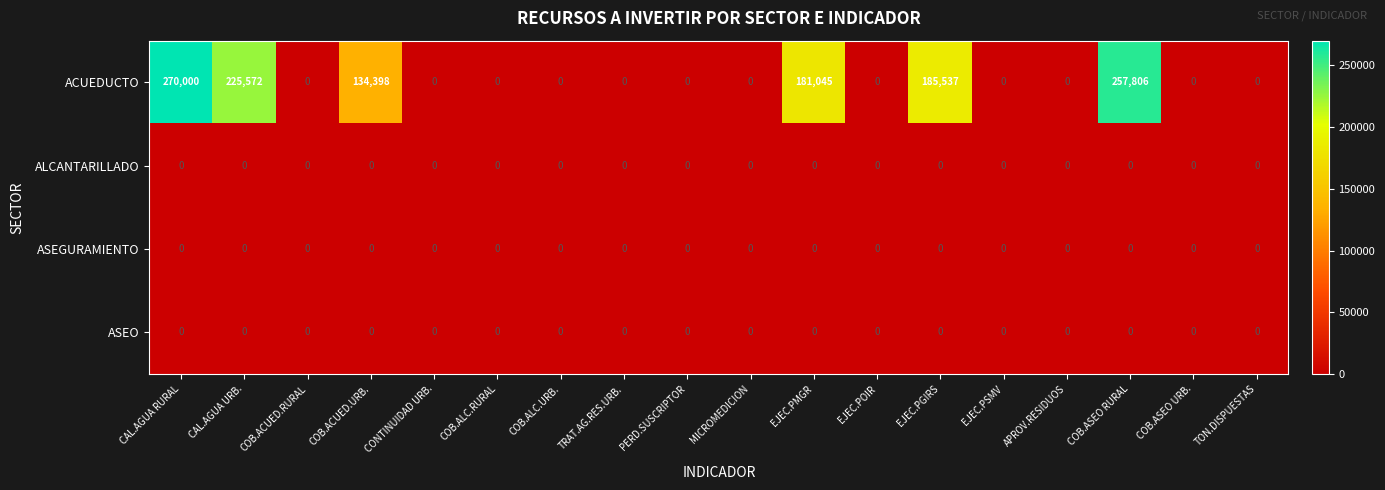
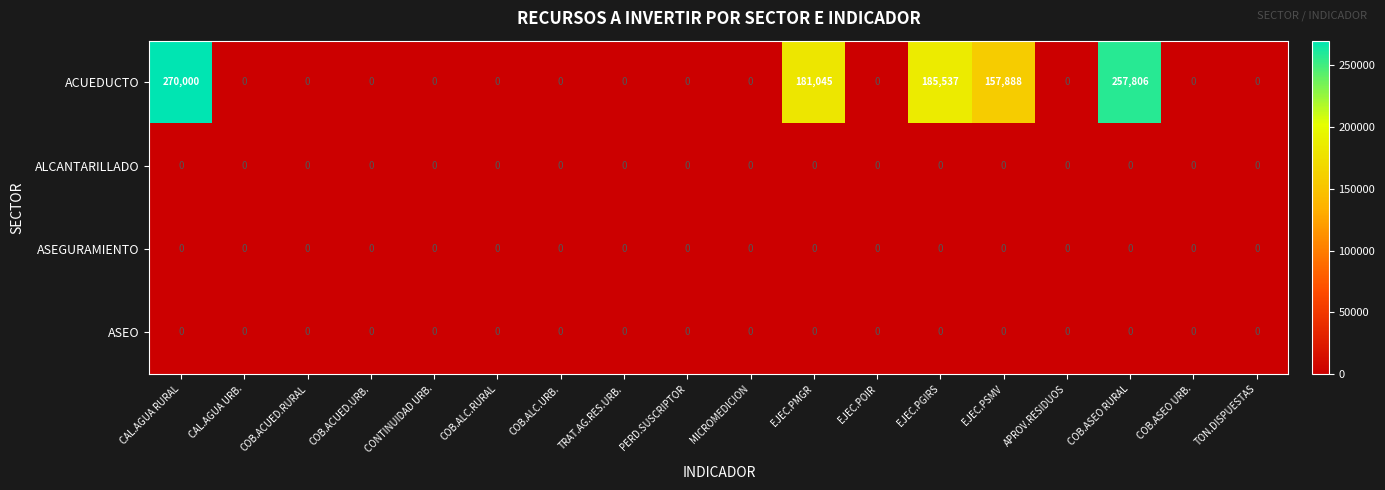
  {
    "ACUEDUCTO": {
      "CAL.AGUA RURAL": "270,000",
-     "CAL.AGUA URB.": "225,572",
+     "CAL.AGUA URB.": "0",
      "COB.ACUED.RURAL": "0",
-     "COB.ACUED.URB.": "134,398",
+     "COB.ACUED.URB.": "0",
      "CONTINUIDAD URB.": "0",
      "COB.ALC.RURAL": "0",
      "COB.ALC.URB.": "0",
      "TRAT.AG.RES.URB.": "0",
      "PERD.SUSCRIPTOR": "0",
      "MICROMEDICION": "0",
      "EJEC.PMGR": "181,045",
      "EJEC.POIR": "0",
      "EJEC.PGIRS": "185,537",
-     "EJEC.PSMV": "0",
+     "EJEC.PSMV": "157,888",
      "APROV.RESIDUOS": "0",
      "COB.ASEO RURAL": "257,806",
      "COB.ASEO URB.": "0",
      "TON.DISPUESTAS": "0"
    },
    "ALCANTARILLADO": {
      "CAL.AGUA RURAL": "0",
      "CAL.AGUA URB.": "0",
      "COB.ACUED.RURAL": "0",
      "COB.ACUED.URB.": "0",
      "CONTINUIDAD URB.": "0",
      "COB.ALC.RURAL": "0",
      "COB.ALC.URB.": "0",
      "TRAT.AG.RES.URB.": "0",
      "PERD.SUSCRIPTOR": "0",
      "MICROMEDICION": "0",
      "EJEC.PMGR": "0",
      "EJEC.POIR": "0",
      "EJEC.PGIRS": "0",
      "EJEC.PSMV": "0",
      "APROV.RESIDUOS": "0",
      "COB.ASEO RURAL": "0",
      "COB.ASEO URB.": "0",
      "TON.DISPUESTAS": "0"
    },
    "ASEGURAMIENTO": {
      "CAL.AGUA RURAL": "0",
      "CAL.AGUA URB.": "0",
      "COB.ACUED.RURAL": "0",
      "COB.ACUED.URB.": "0",
      "CONTINUIDAD URB.": "0",
      "COB.ALC.RURAL": "0",
      "COB.ALC.URB.": "0",
      "TRAT.AG.RES.URB.": "0",
      "PERD.SUSCRIPTOR": "0",
      "MICROMEDICION": "0",
      "EJEC.PMGR": "0",
      "EJEC.POIR": "0",
      "EJEC.PGIRS": "0",
      "EJEC.PSMV": "0",
      "APROV.RESIDUOS": "0",
      "COB.ASEO RURAL": "0",
      "COB.ASEO URB.": "0",
      "TON.DISPUESTAS": "0"
    },
    "ASEO": {
      "CAL.AGUA RURAL": "0",
      "CAL.AGUA URB.": "0",
      "COB.ACUED.RURAL": "0",
      "COB.ACUED.URB.": "0",
      "CONTINUIDAD URB.": "0",
      "COB.ALC.RURAL": "0",
      "COB.ALC.URB.": "0",
      "TRAT.AG.RES.URB.": "0",
      "PERD.SUSCRIPTOR": "0",
      "MICROMEDICION": "0",
      "EJEC.PMGR": "0",
      "EJEC.POIR": "0",
      "EJEC.PGIRS": "0",
      "EJEC.PSMV": "0",
      "APROV.RESIDUOS": "0",
      "COB.ASEO RURAL": "0",
      "COB.ASEO URB.": "0",
      "TON.DISPUESTAS": "0"
    }
  }
